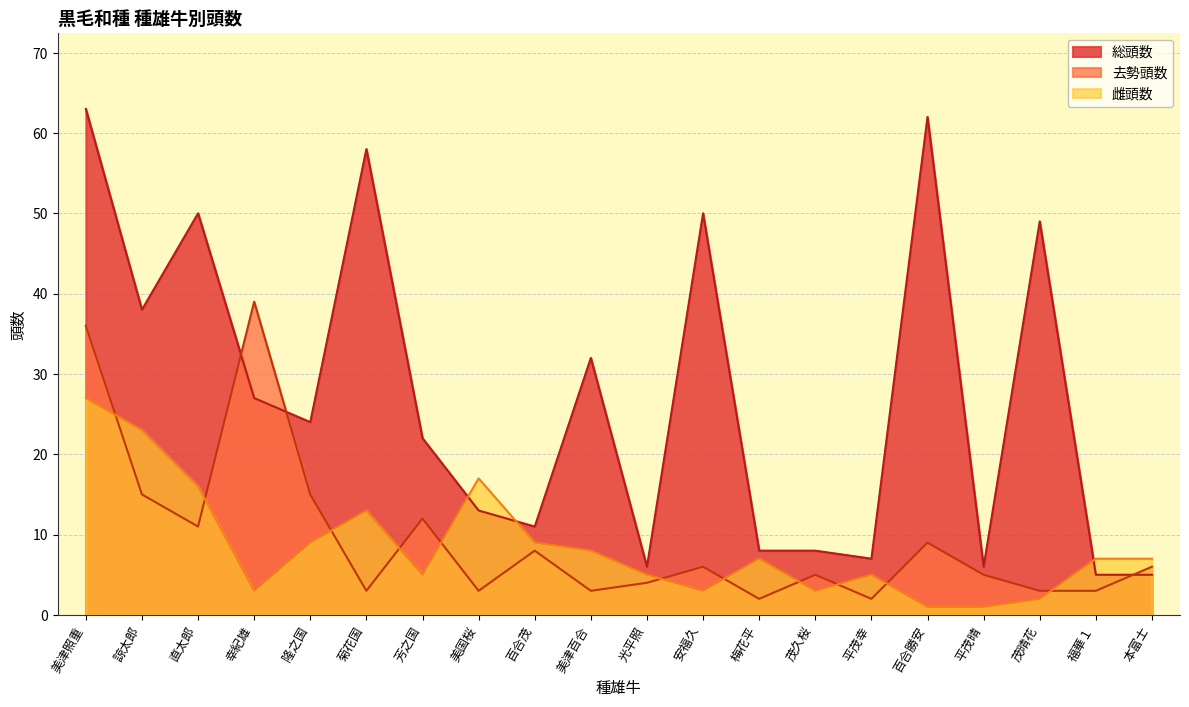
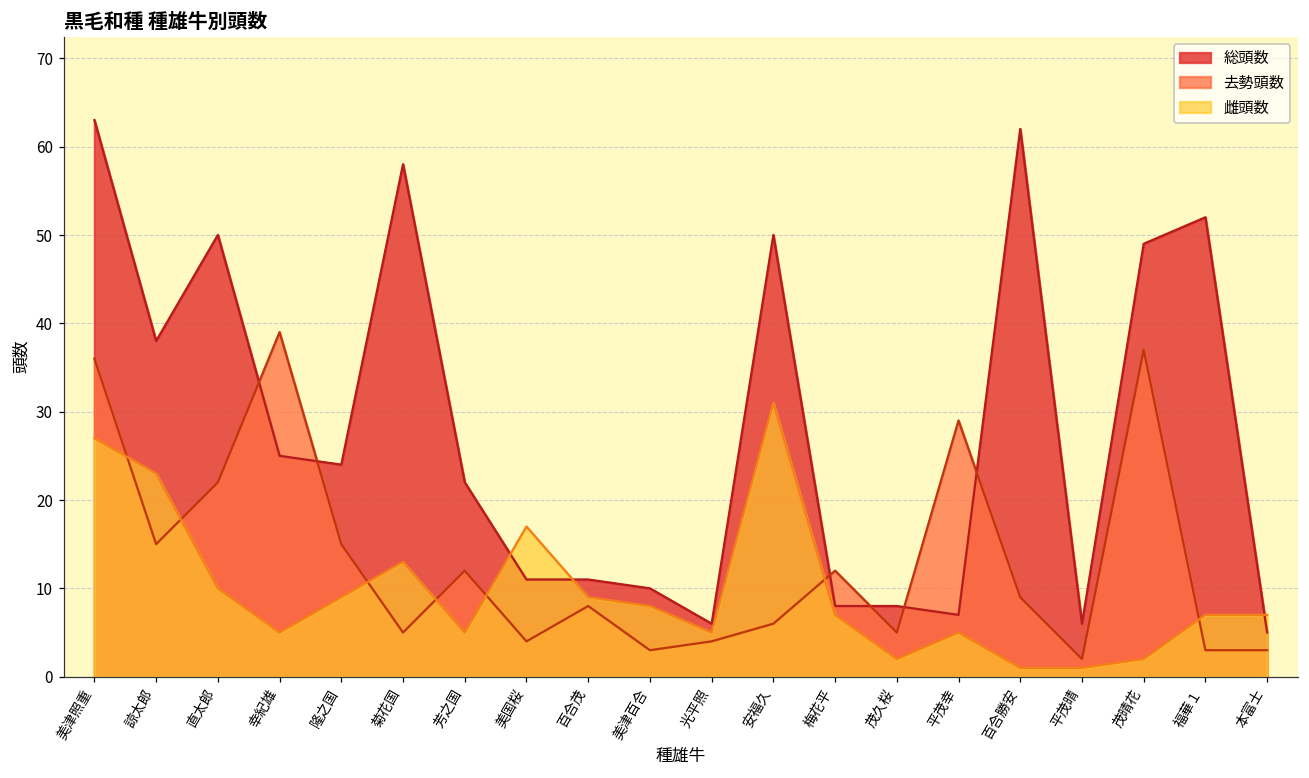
  {
    "総頭数": {
      "美津照重": 63,
      "諒太郎": 38,
      "直太郎": 50,
-     "幸紀雄": 27,
+     "幸紀雄": 25,
      "隆之国": 24,
      "菊花国": 58,
      "芳之国": 22,
-     "美国桜": 13,
+     "美国桜": 11,
      "百合茂": 11,
-     "美津百合": 32,
+     "美津百合": 10,
      "光平照": 6,
      "安福久": 50,
      "梅花平": 8,
      "茂久桜": 8,
      "平茂幸": 7,
      "百合勝安": 62,
      "平茂晴": 6,
      "茂晴花": 49,
-     "福華１": 5,
+     "福華１": 52,
      "本富士": 5
    },
    "去勢頭数": {
      "美津照重": 36,
      "諒太郎": 15,
-     "直太郎": 11,
+     "直太郎": 22,
      "幸紀雄": 39,
      "隆之国": 15,
-     "菊花国": 3,
+     "菊花国": 5,
      "芳之国": 12,
-     "美国桜": 3,
+     "美国桜": 4,
      "百合茂": 8,
      "美津百合": 3,
      "光平照": 4,
      "安福久": 6,
-     "梅花平": 2,
+     "梅花平": 12,
      "茂久桜": 5,
-     "平茂幸": 2,
+     "平茂幸": 29,
      "百合勝安": 9,
-     "平茂晴": 5,
-     "茂晴花": 3,
+     "平茂晴": 2,
+     "茂晴花": 37,
      "福華１": 3,
-     "本富士": 6
+     "本富士": 3
    },
    "雌頭数": {
      "美津照重": 27,
      "諒太郎": 23,
-     "直太郎": 16,
-     "幸紀雄": 3,
+     "直太郎": 10,
+     "幸紀雄": 5,
      "隆之国": 9,
      "菊花国": 13,
      "芳之国": 5,
      "美国桜": 17,
      "百合茂": 9,
      "美津百合": 8,
      "光平照": 5,
-     "安福久": 3,
+     "安福久": 31,
      "梅花平": 7,
-     "茂久桜": 3,
+     "茂久桜": 2,
      "平茂幸": 5,
      "百合勝安": 1,
      "平茂晴": 1,
      "茂晴花": 2,
      "福華１": 7,
      "本富士": 7
    }
  }
